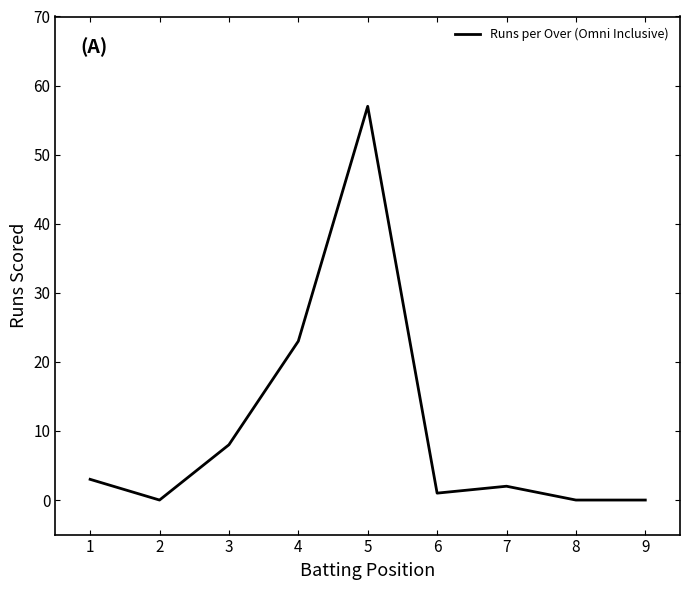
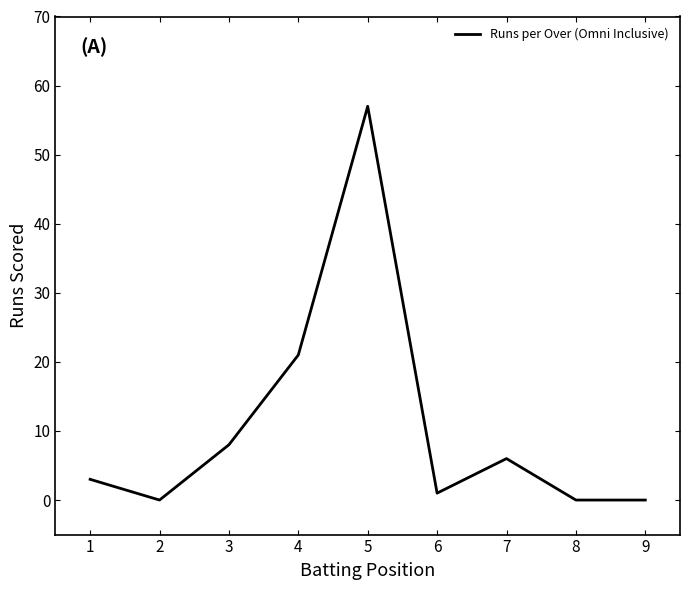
  {
    "1": 3,
    "2": 0,
    "3": 8,
-   "4": 23,
+   "4": 21,
    "5": 57,
    "6": 1,
-   "7": 2,
+   "7": 6,
    "8": 0,
    "9": 0
  }
